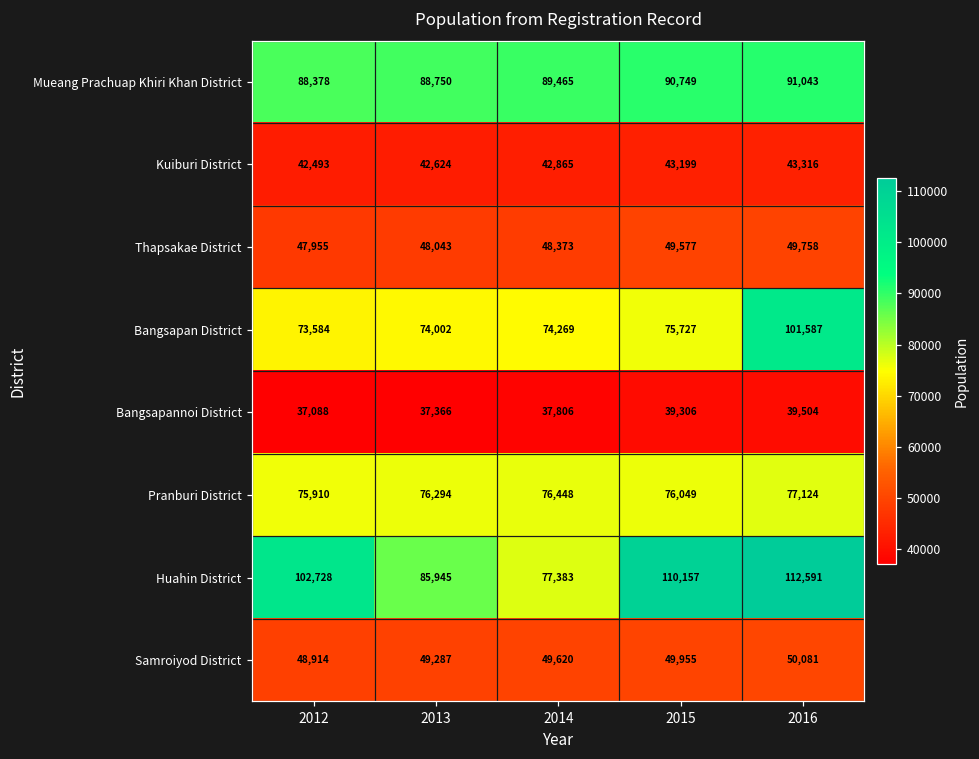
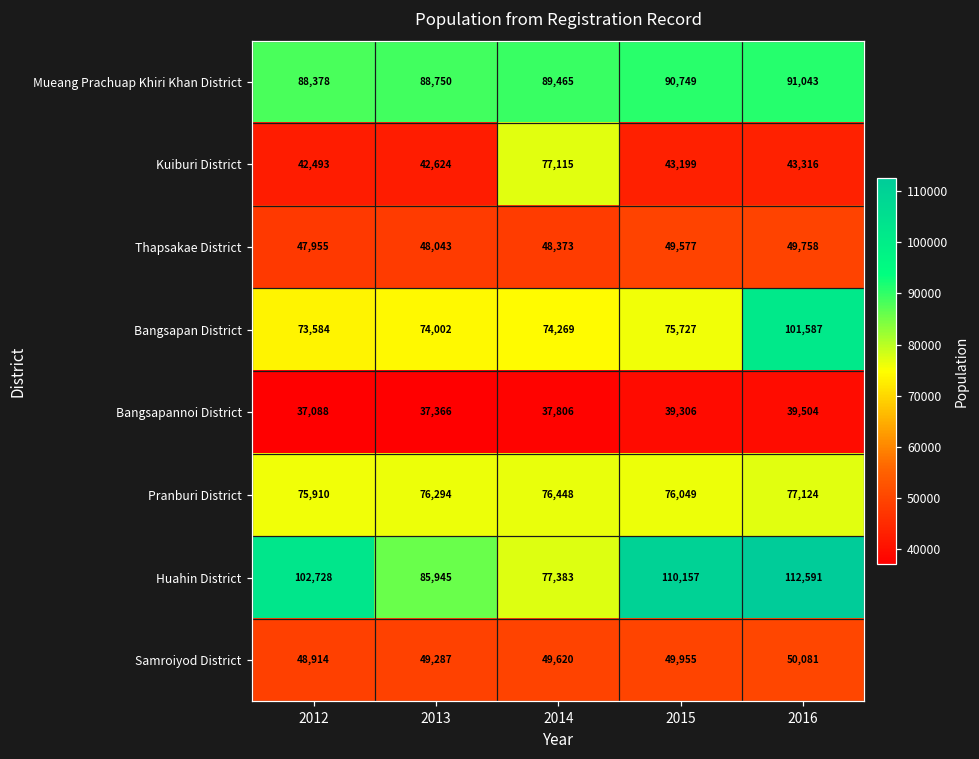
  {
    "Mueang Prachuap Khiri Khan District": {
      "2012": "88,378",
      "2013": "88,750",
      "2014": "89,465",
      "2015": "90,749",
      "2016": "91,043"
    },
    "Kuiburi District": {
      "2012": "42,493",
      "2013": "42,624",
-     "2014": "42,865",
+     "2014": "77,115",
      "2015": "43,199",
      "2016": "43,316"
    },
    "Thapsakae District": {
      "2012": "47,955",
      "2013": "48,043",
      "2014": "48,373",
      "2015": "49,577",
      "2016": "49,758"
    },
    "Bangsapan District": {
      "2012": "73,584",
      "2013": "74,002",
      "2014": "74,269",
      "2015": "75,727",
      "2016": "101,587"
    },
    "Bangsapannoi District": {
      "2012": "37,088",
      "2013": "37,366",
      "2014": "37,806",
      "2015": "39,306",
      "2016": "39,504"
    },
    "Pranburi District": {
      "2012": "75,910",
      "2013": "76,294",
      "2014": "76,448",
      "2015": "76,049",
      "2016": "77,124"
    },
    "Huahin District": {
      "2012": "102,728",
      "2013": "85,945",
      "2014": "77,383",
      "2015": "110,157",
      "2016": "112,591"
    },
    "Samroiyod District": {
      "2012": "48,914",
      "2013": "49,287",
      "2014": "49,620",
      "2015": "49,955",
      "2016": "50,081"
    }
  }
